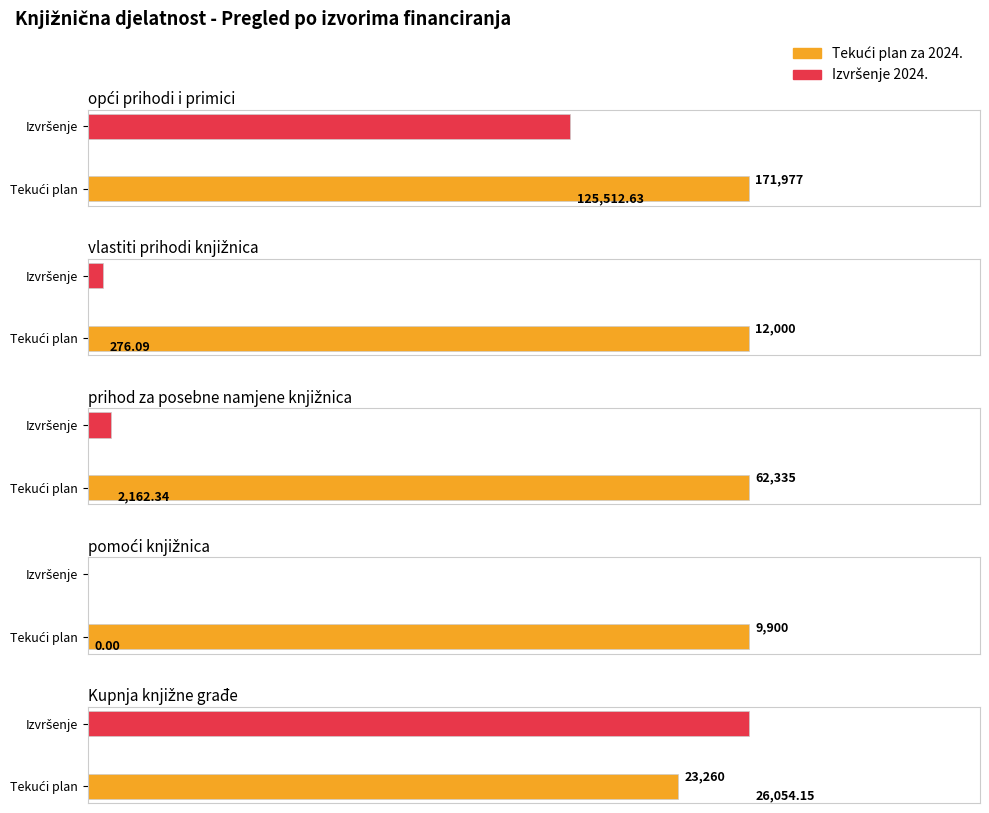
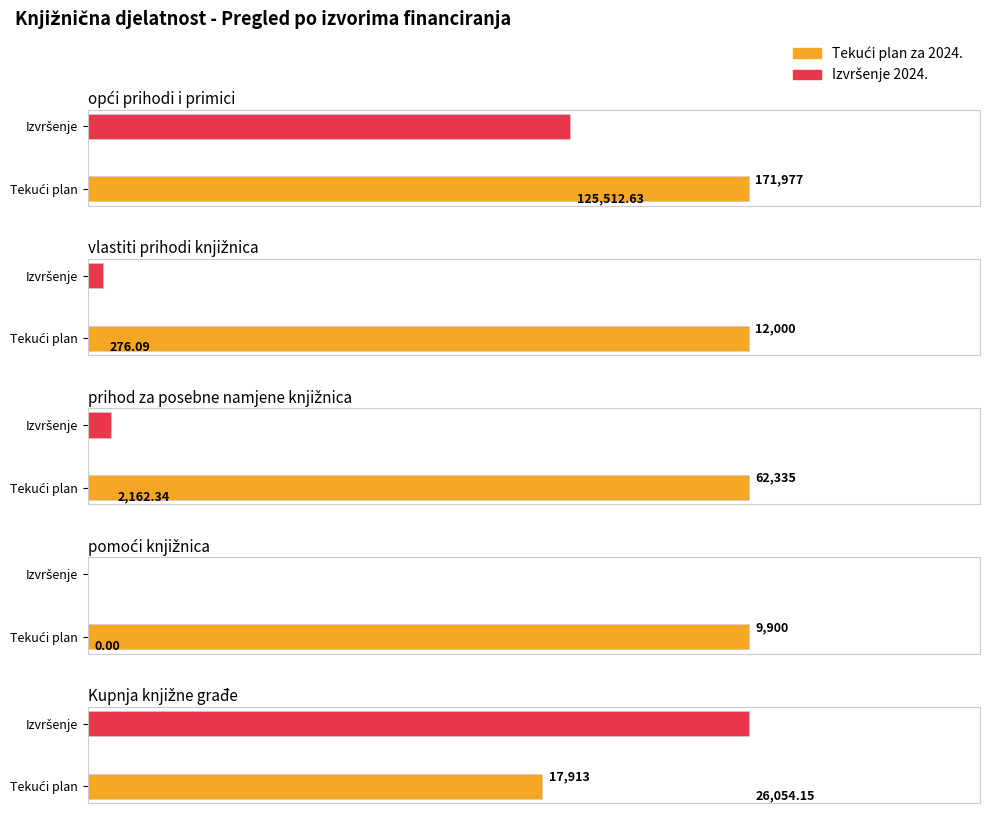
  {
    "opći prihodi i primici": {
      "Tekući plan": "171,977"
    },
    "vlastiti prihodi knjižnica": {
      "Tekući plan": "12,000"
    },
    "prihod za posebne namjene knjižnica": {
      "Tekući plan": "62,335"
    },
    "pomoći knjižnica": {
      "Tekući plan": "9,900"
    },
    "Kupnja knjižne građe": {
-     "Tekući plan": "23,260"
+     "Tekući plan": "17,913"
    }
  }
